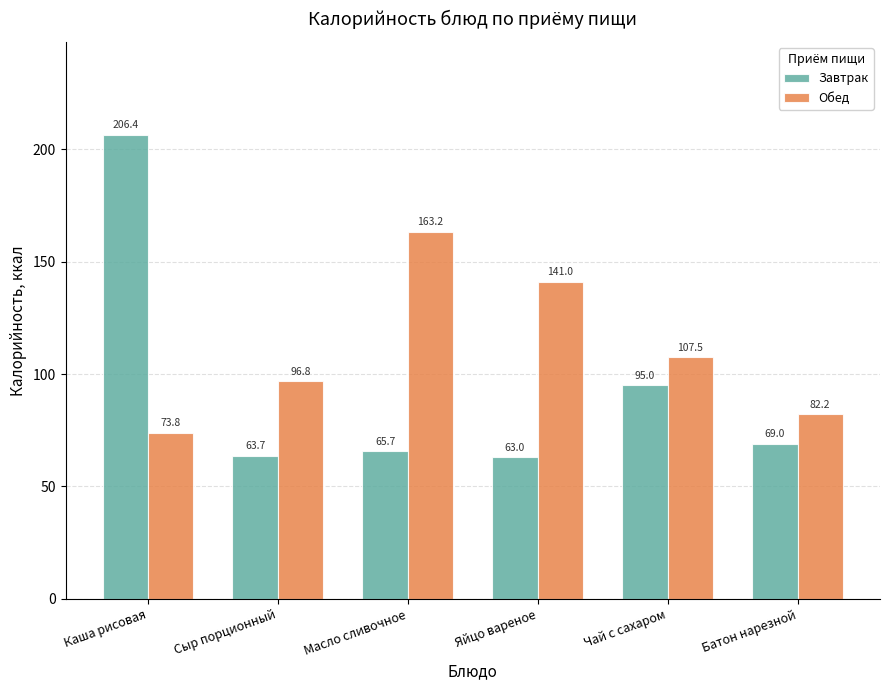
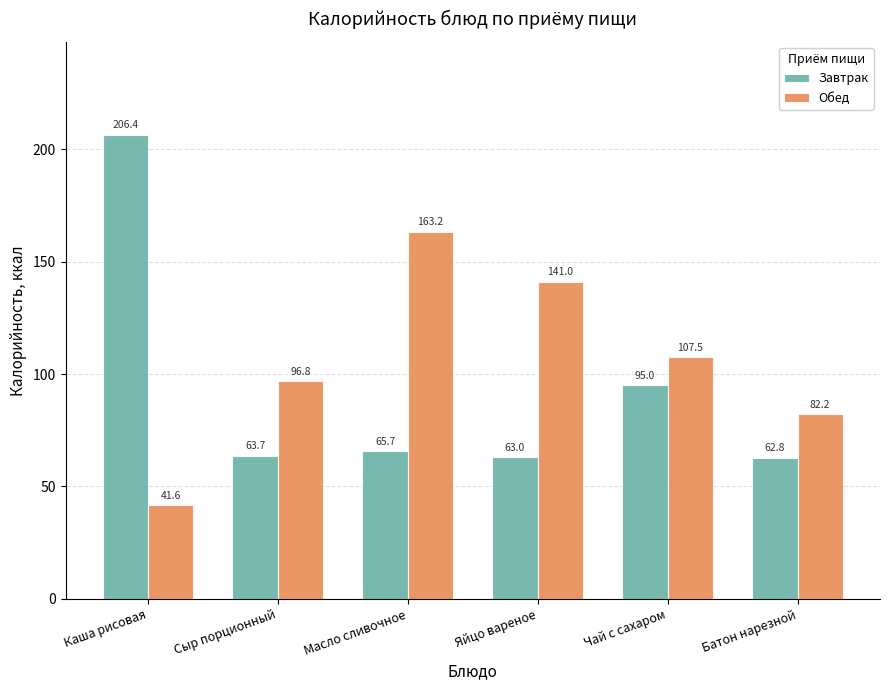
  {
    "Завтрак": {
      "Каша рисовая": 206.4,
      "Сыр порционный": 63.7,
      "Масло сливочное": 65.7,
      "Яйцо вареное": 63.0,
      "Чай с сахаром": 95.0,
-     "Батон нарезной": 69.0
+     "Батон нарезной": 62.8
    },
    "Обед": {
-     "Каша рисовая": 73.8,
+     "Каша рисовая": 41.6,
      "Сыр порционный": 96.8,
      "Масло сливочное": 163.2,
      "Яйцо вареное": 141.0,
      "Чай с сахаром": 107.5,
      "Батон нарезной": 82.2
    }
  }
